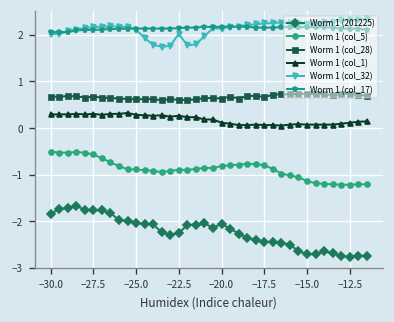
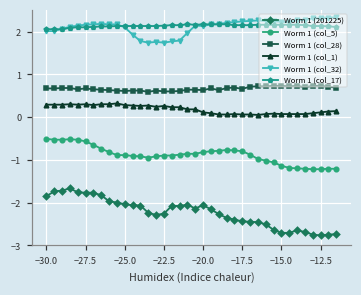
  {
    "Worm 1 (col_32)": {
-     "−22.5": 2.0,
+     "−22.5": 1.7,
      "−17.5": 2.2
    }
  }
